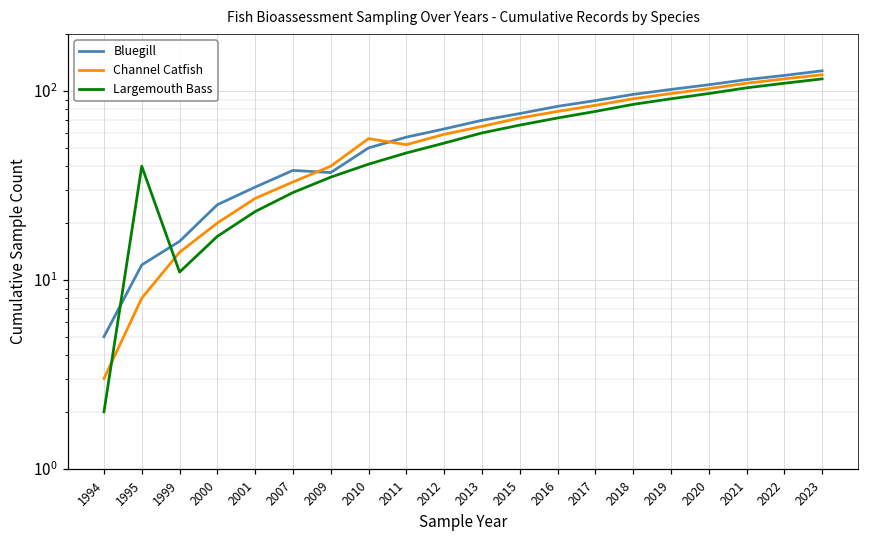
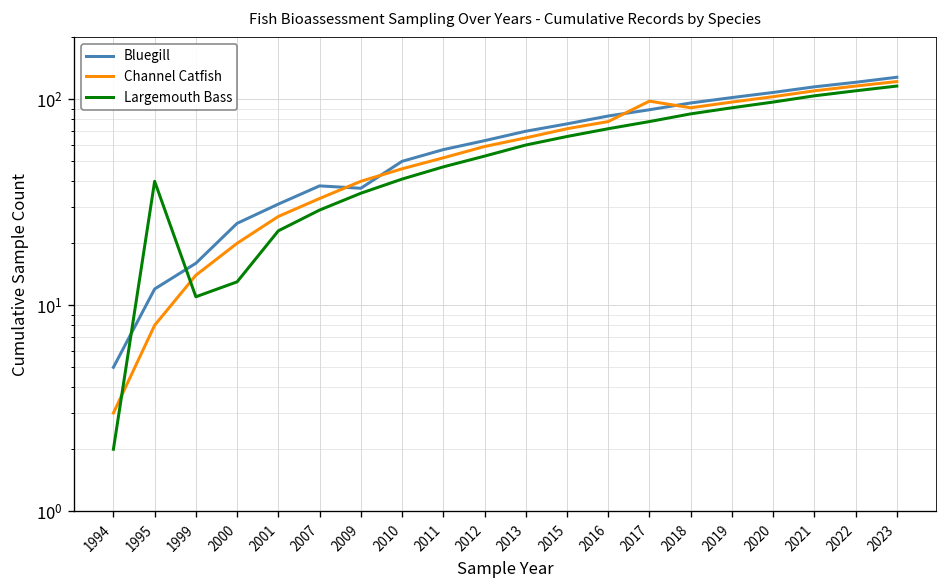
  {
    "Bluegill": {
      "1994": 5,
      "1995": 12,
      "1999": 16,
      "2000": 25,
      "2001": 31,
      "2007": 38,
      "2009": 37,
      "2010": 50,
      "2011": 57,
      "2012": 63,
      "2013": 70,
      "2015": 80,
      "2016": 80,
      "2017": 90,
      "2018": 100,
      "2019": 100,
      "2020": 110,
      "2021": 120,
      "2022": 120,
      "2023": 130
    },
    "Channel Catfish": {
      "1994": 3,
      "1995": 8,
      "1999": 14,
      "2000": 20,
      "2001": 27,
      "2007": 33,
      "2009": 40,
-     "2010": 56,
+     "2010": 46,
      "2011": 52,
      "2012": 59,
      "2013": 65,
      "2015": 72,
      "2016": 80,
-     "2017": 80,
+     "2017": 100,
      "2018": 90,
      "2019": 100,
      "2020": 100,
      "2021": 110,
      "2022": 120,
      "2023": 120
    },
    "Largemouth Bass": {
      "1994": 2,
      "1995": 40,
      "1999": 11,
-     "2000": 17,
+     "2000": 13,
      "2001": 23,
      "2007": 29,
      "2009": 35,
      "2010": 41,
      "2011": 47,
      "2012": 53,
      "2013": 60,
      "2015": 66,
      "2016": 72,
      "2017": 80,
      "2018": 90,
      "2019": 90,
      "2020": 100,
      "2021": 100,
      "2022": 110,
      "2023": 120
    }
  }
